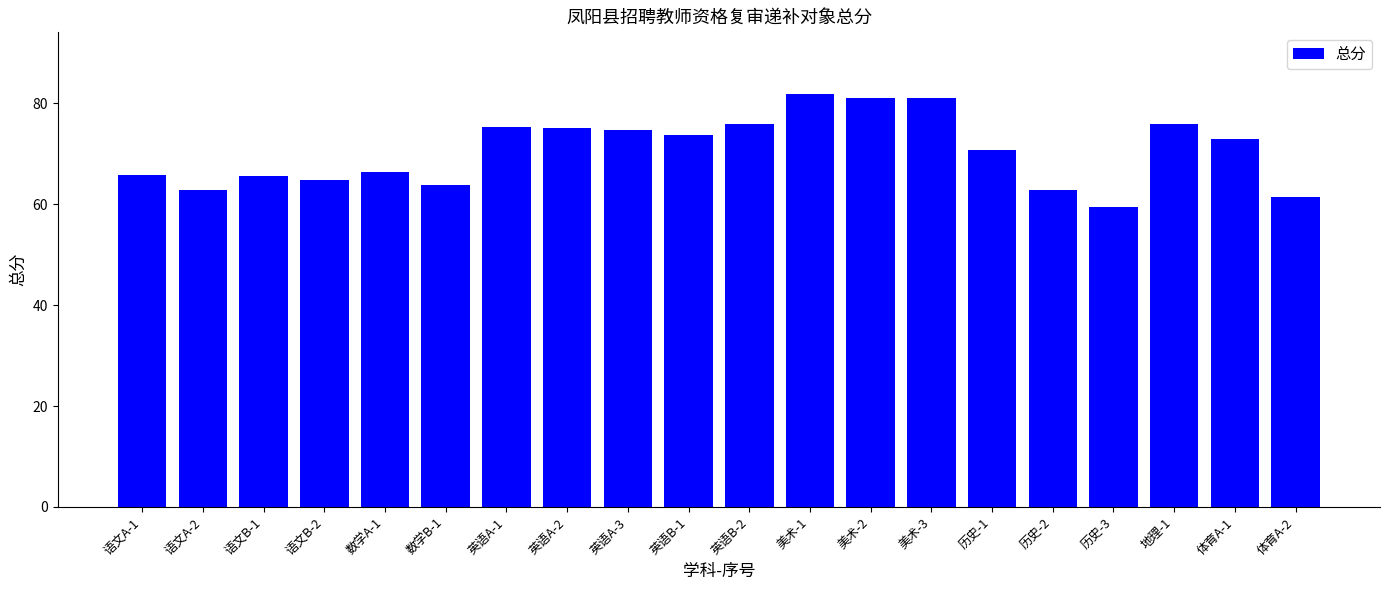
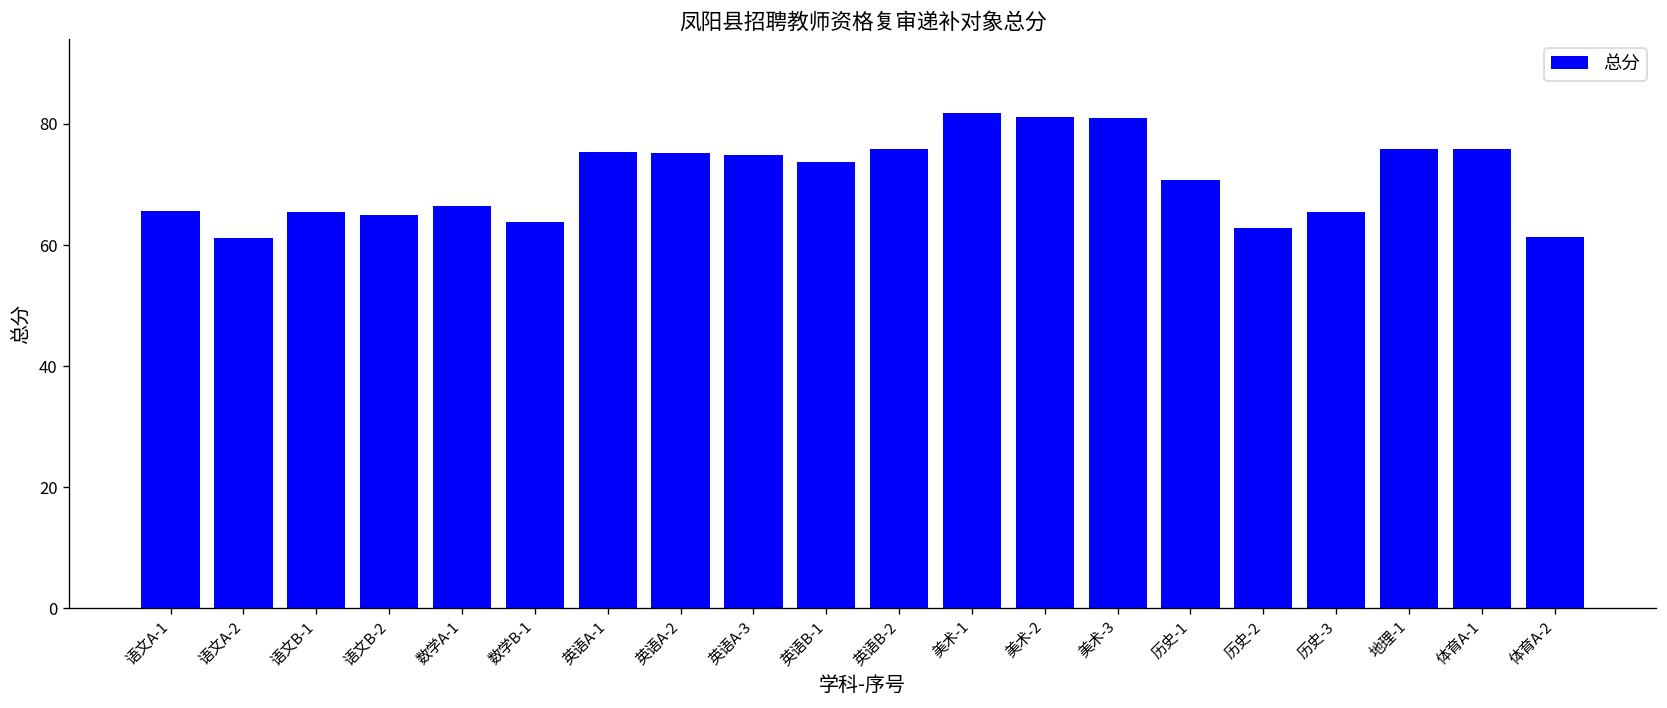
  {
    "语文A-1": 66,
-   "语文A-2": 63,
+   "语文A-2": 61,
    "语文B-1": 66,
    "语文B-2": 65,
    "数学A-1": 66,
    "数学B-1": 64,
    "英语A-1": 75,
    "英语A-2": 75,
    "英语A-3": 75,
    "英语B-1": 74,
    "英语B-2": 76,
    "美术-1": 82,
    "美术-2": 81,
    "美术-3": 81,
    "历史-1": 71,
    "历史-2": 63,
-   "历史-3": 60,
+   "历史-3": 66,
    "地理-1": 76,
-   "体育A-1": 73,
+   "体育A-1": 76,
    "体育A-2": 61
  }
